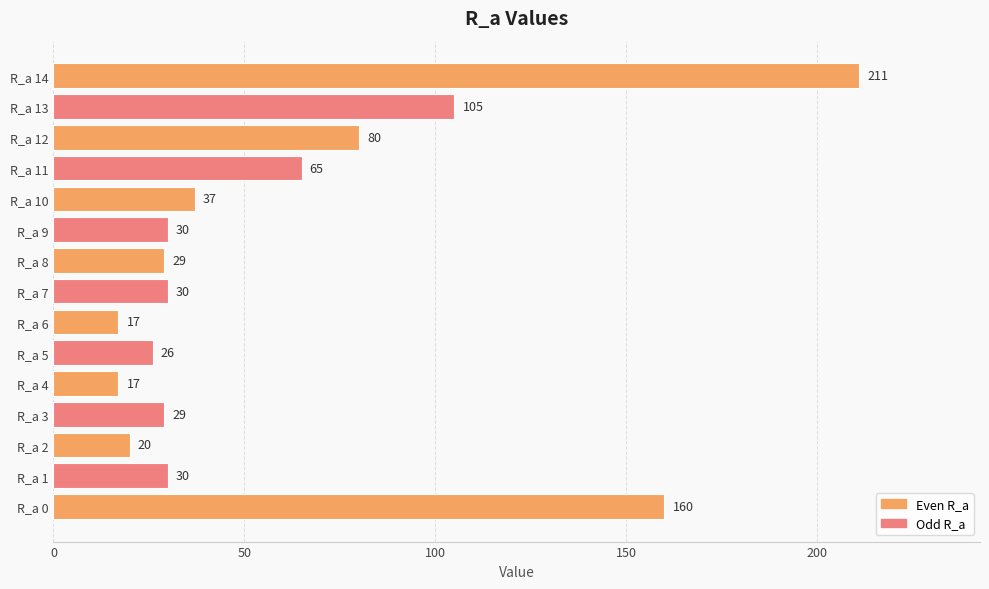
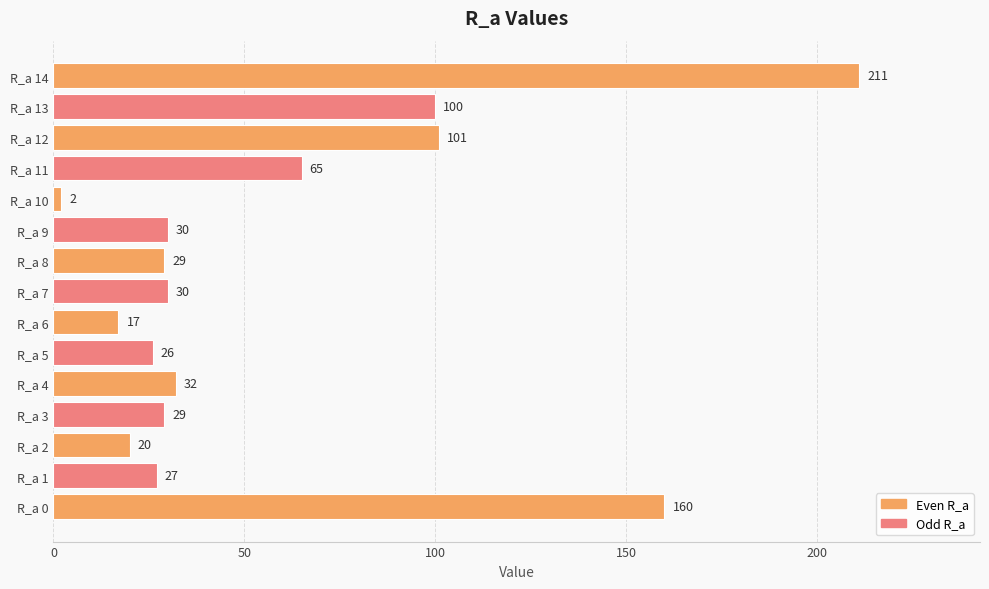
  {
    "R_a 14": 211,
-   "R_a 13": 105,
-   "R_a 12": 80,
+   "R_a 13": 100,
+   "R_a 12": 101,
    "R_a 11": 65,
-   "R_a 10": 37,
+   "R_a 10": 2,
    "R_a 9": 30,
    "R_a 8": 29,
    "R_a 7": 30,
    "R_a 6": 17,
    "R_a 5": 26,
-   "R_a 4": 17,
+   "R_a 4": 32,
    "R_a 3": 29,
    "R_a 2": 20,
-   "R_a 1": 30,
+   "R_a 1": 27,
    "R_a 0": 160
  }
